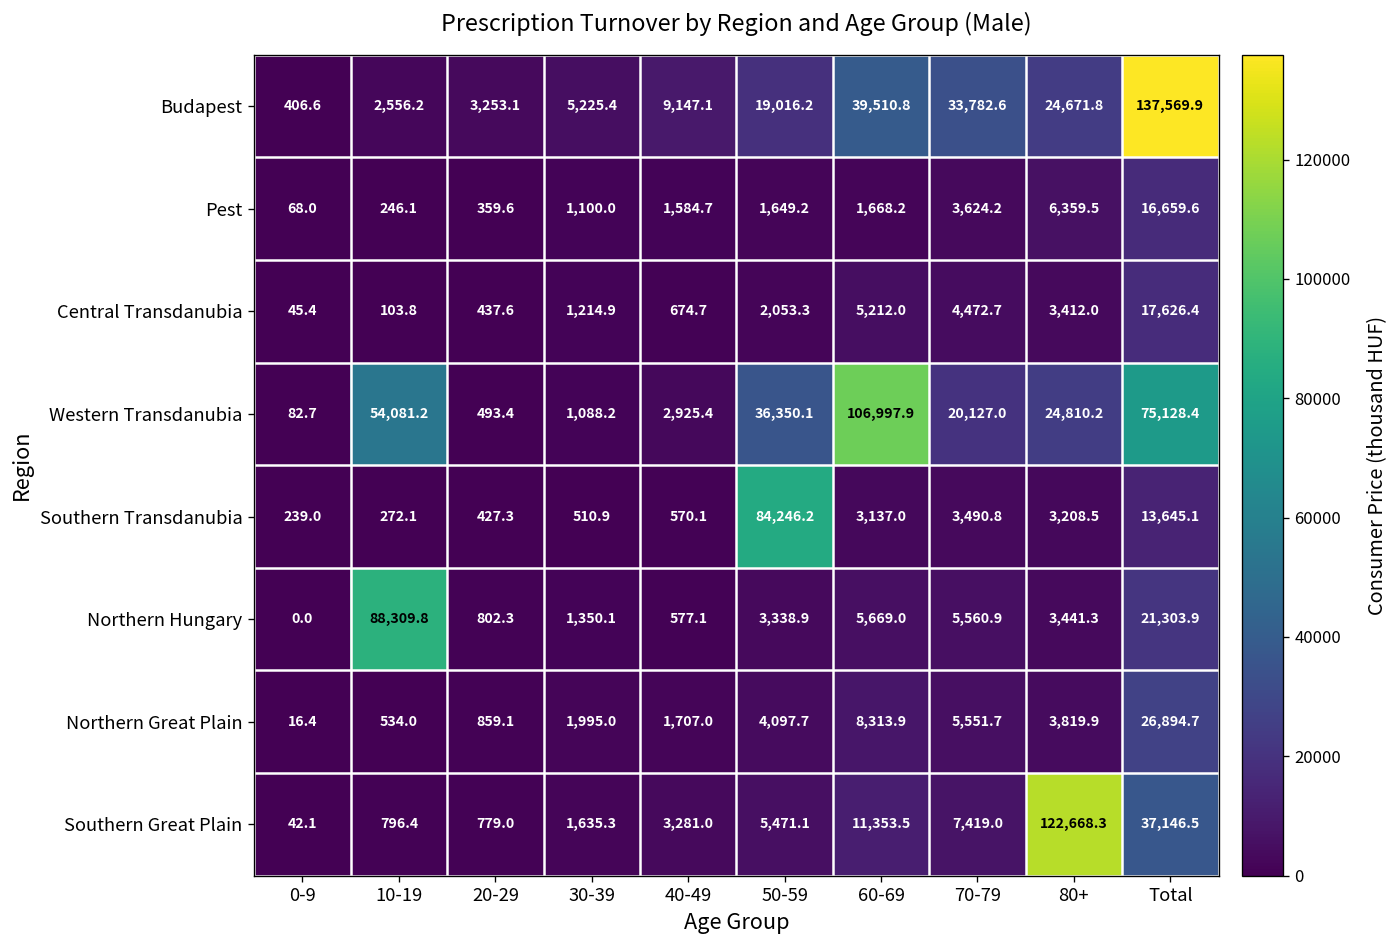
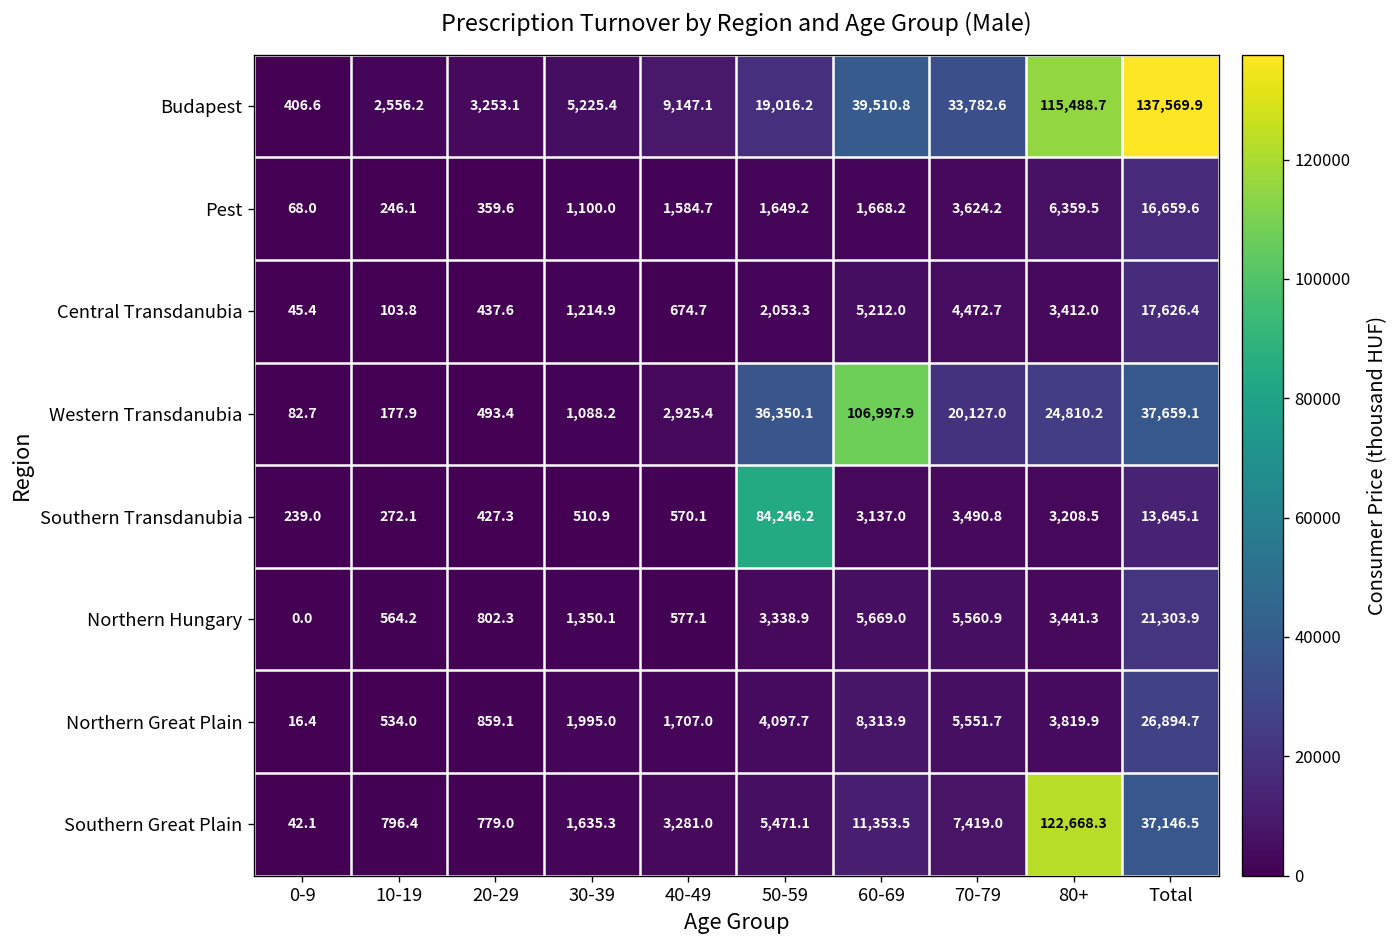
  {
    "Budapest": {
      "0-9": "406.6",
      "10-19": "2,556.2",
      "20-29": "3,253.1",
      "30-39": "5,225.4",
      "40-49": "9,147.1",
      "50-59": "19,016.2",
      "60-69": "39,510.8",
      "70-79": "33,782.6",
-     "80+": "24,671.8",
+     "80+": "115,488.7",
      "Total": "137,569.9"
    },
    "Pest": {
      "0-9": "68.0",
      "10-19": "246.1",
      "20-29": "359.6",
      "30-39": "1,100.0",
      "40-49": "1,584.7",
      "50-59": "1,649.2",
      "60-69": "1,668.2",
      "70-79": "3,624.2",
      "80+": "6,359.5",
      "Total": "16,659.6"
    },
    "Central Transdanubia": {
      "0-9": "45.4",
      "10-19": "103.8",
      "20-29": "437.6",
      "30-39": "1,214.9",
      "40-49": "674.7",
      "50-59": "2,053.3",
      "60-69": "5,212.0",
      "70-79": "4,472.7",
      "80+": "3,412.0",
      "Total": "17,626.4"
    },
    "Western Transdanubia": {
      "0-9": "82.7",
-     "10-19": "54,081.2",
+     "10-19": "177.9",
      "20-29": "493.4",
      "30-39": "1,088.2",
      "40-49": "2,925.4",
      "50-59": "36,350.1",
      "60-69": "106,997.9",
      "70-79": "20,127.0",
      "80+": "24,810.2",
-     "Total": "75,128.4"
+     "Total": "37,659.1"
    },
    "Southern Transdanubia": {
      "0-9": "239.0",
      "10-19": "272.1",
      "20-29": "427.3",
      "30-39": "510.9",
      "40-49": "570.1",
      "50-59": "84,246.2",
      "60-69": "3,137.0",
      "70-79": "3,490.8",
      "80+": "3,208.5",
      "Total": "13,645.1"
    },
    "Northern Hungary": {
      "0-9": "0.0",
-     "10-19": "88,309.8",
+     "10-19": "564.2",
      "20-29": "802.3",
      "30-39": "1,350.1",
      "40-49": "577.1",
      "50-59": "3,338.9",
      "60-69": "5,669.0",
      "70-79": "5,560.9",
      "80+": "3,441.3",
      "Total": "21,303.9"
    },
    "Northern Great Plain": {
      "0-9": "16.4",
      "10-19": "534.0",
      "20-29": "859.1",
      "30-39": "1,995.0",
      "40-49": "1,707.0",
      "50-59": "4,097.7",
      "60-69": "8,313.9",
      "70-79": "5,551.7",
      "80+": "3,819.9",
      "Total": "26,894.7"
    },
    "Southern Great Plain": {
      "0-9": "42.1",
      "10-19": "796.4",
      "20-29": "779.0",
      "30-39": "1,635.3",
      "40-49": "3,281.0",
      "50-59": "5,471.1",
      "60-69": "11,353.5",
      "70-79": "7,419.0",
      "80+": "122,668.3",
      "Total": "37,146.5"
    }
  }
